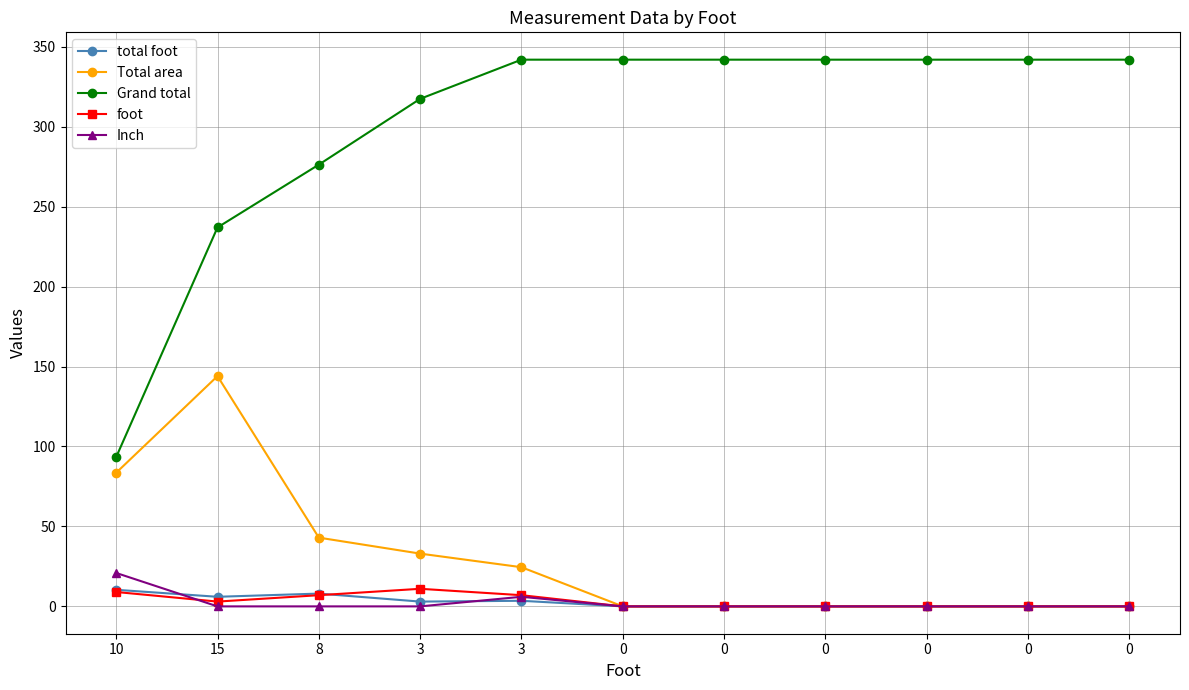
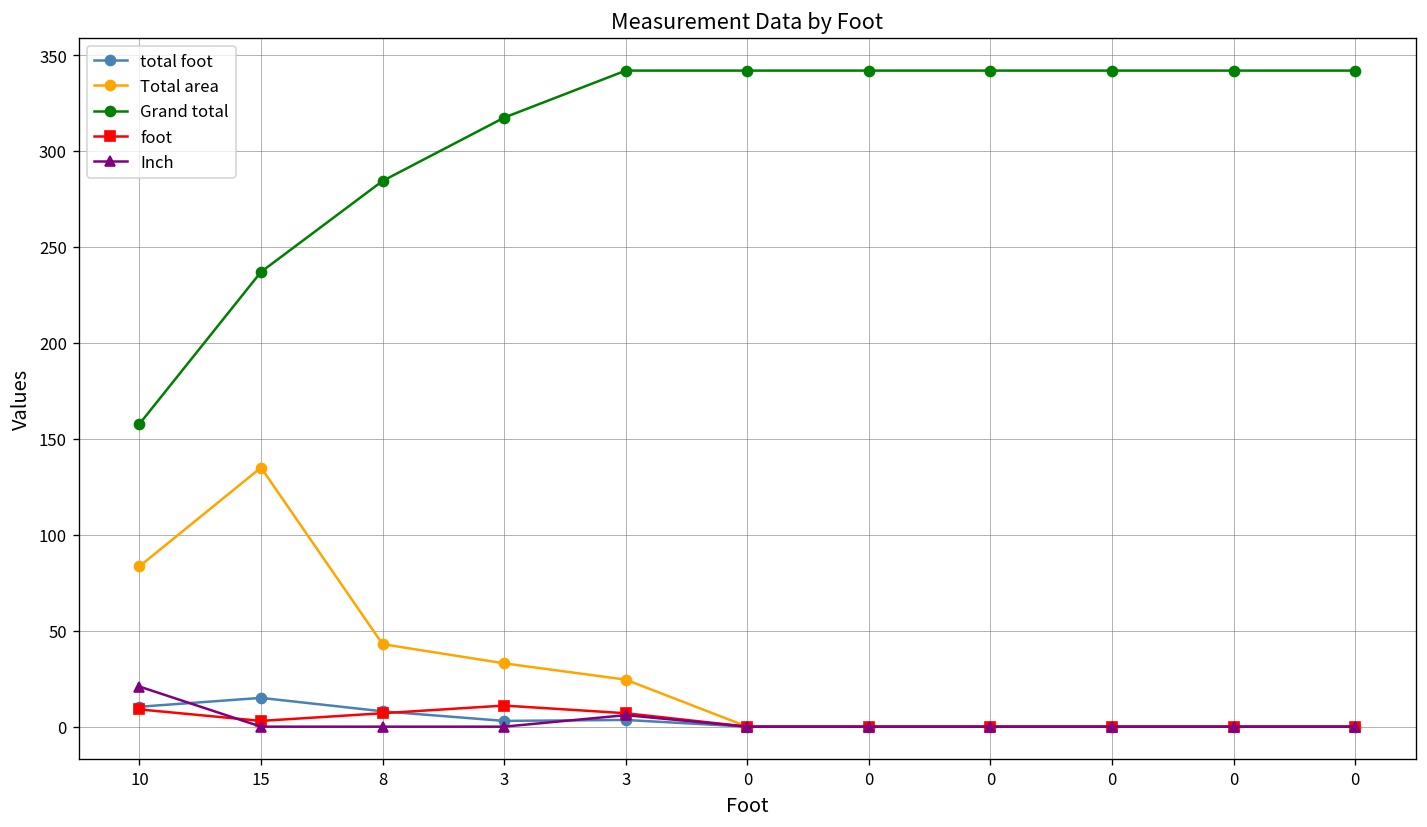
  {
    "total foot": {
-     "15": 6
+     "15": 15
    },
    "Total area": {
      "10": 84,
-     "15": 144,
+     "15": 135,
      "8": 43
    },
    "Grand total": {
-     "10": 93,
+     "10": 158,
      "15": 237,
-     "8": 276
+     "8": 284
    },
    "foot": {
      "15": 3
    },
    "Inch": {
      "10": 21,
      "15": 0,
      "8": 0
    }
  }
